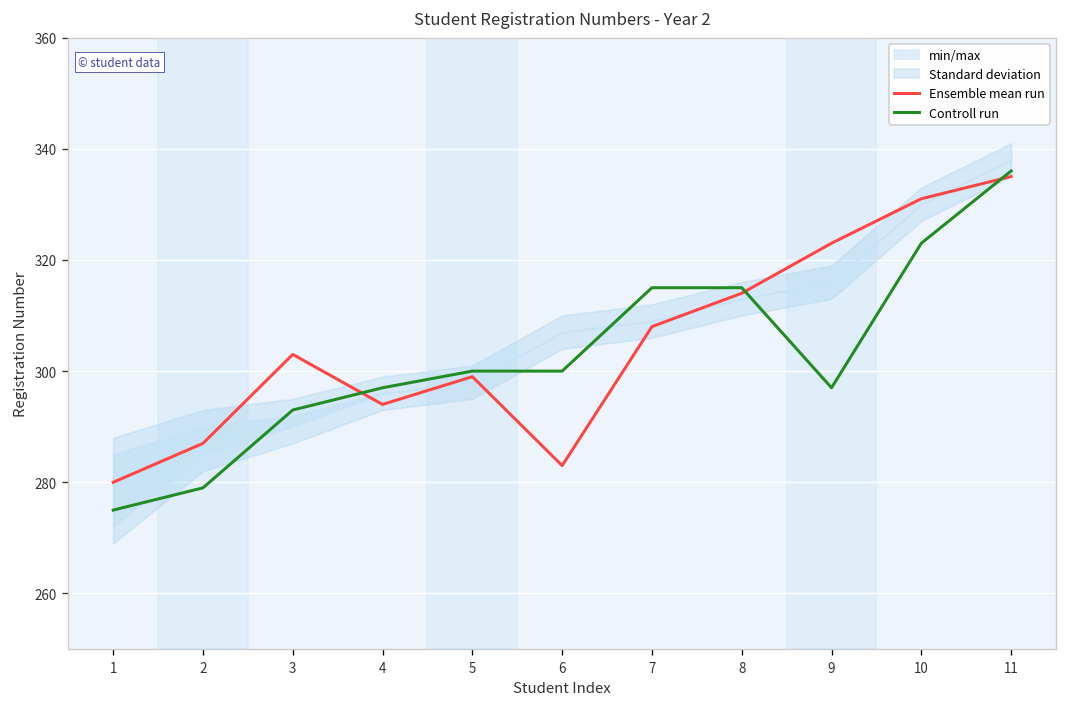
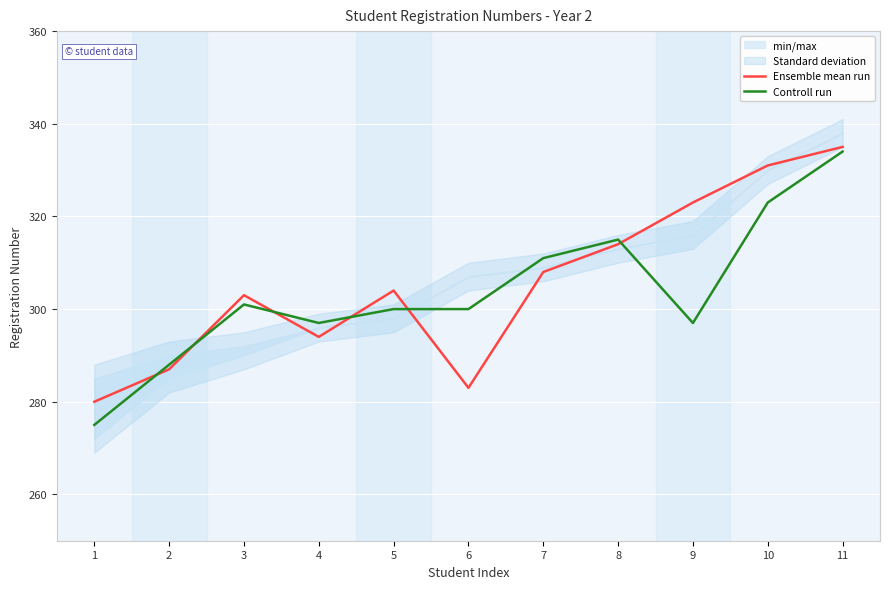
  {
    "Ensemble mean run": {
      "1": 280,
      "2": 287,
      "3": 303,
      "4": 294,
-     "5": 299,
+     "5": 304,
      "6": 283,
      "7": 308,
      "8": 314,
      "9": 323,
      "10": 331,
      "11": 335
    },
    "Controll run": {
      "1": 275,
-     "2": 279,
-     "3": 293,
+     "2": 288,
+     "3": 301,
      "4": 297,
      "5": 300,
      "6": 300,
-     "7": 315,
+     "7": 311,
      "8": 315,
      "9": 297,
      "10": 323,
-     "11": 336
+     "11": 334
    }
  }
